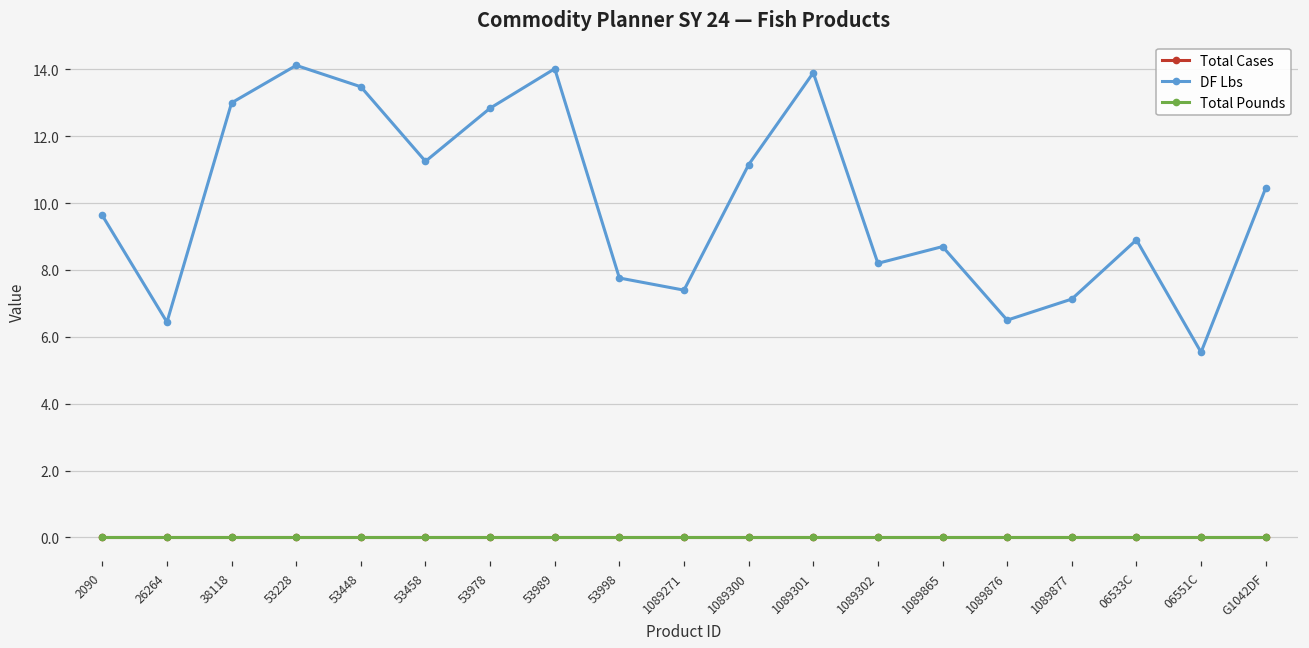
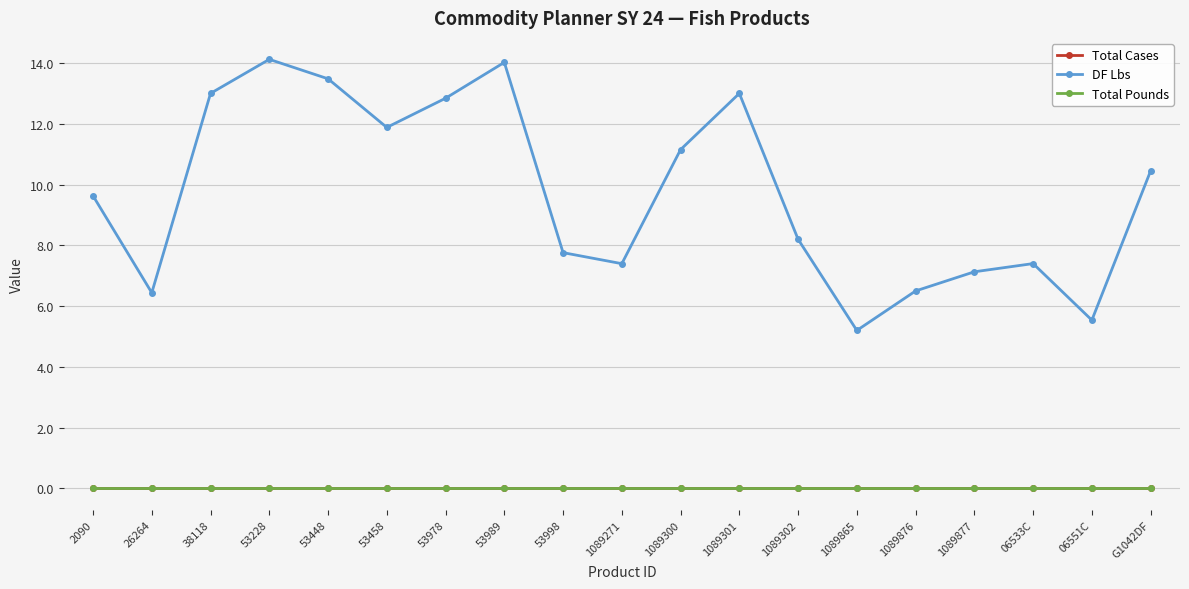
  {
    "Total Pounds": {
      "2090": 0.0,
      "26264": 0.0,
      "38118": 0.0,
      "53228": 0.0,
      "53448": 0.0,
      "53458": 0.0,
      "53978": 0.0,
      "53989": 0.0,
      "53998": 0.0,
      "1089271": 0.0,
      "1089300": 0.0,
      "1089301": 0.0,
      "1089302": 0.0,
      "1089865": 0.0,
      "1089876": 0.0,
      "1089877": 0.0,
      "06533C": 0.0,
      "06551C": 0.0,
      "G1042DF": 0.0
    },
    "DF Lbs": {
      "2090": 9.6,
      "26264": 6.4,
      "38118": 13.0,
      "53228": 14.1,
      "53448": 13.5,
-     "53458": 11.3,
+     "53458": 11.9,
      "53978": 12.8,
      "53989": 14.0,
      "53998": 7.8,
      "1089271": 7.4,
      "1089300": 11.2,
-     "1089301": 13.9,
+     "1089301": 13.0,
      "1089302": 8.2,
-     "1089865": 8.7,
+     "1089865": 5.2,
      "1089876": 6.5,
      "1089877": 7.1,
-     "06533C": 8.9,
+     "06533C": 7.4,
      "06551C": 5.5,
      "G1042DF": 10.5
    }
  }
